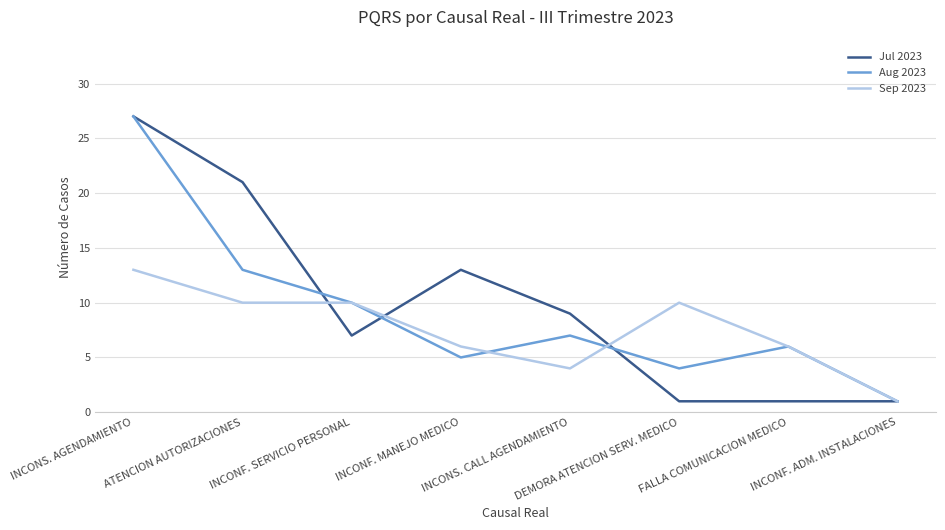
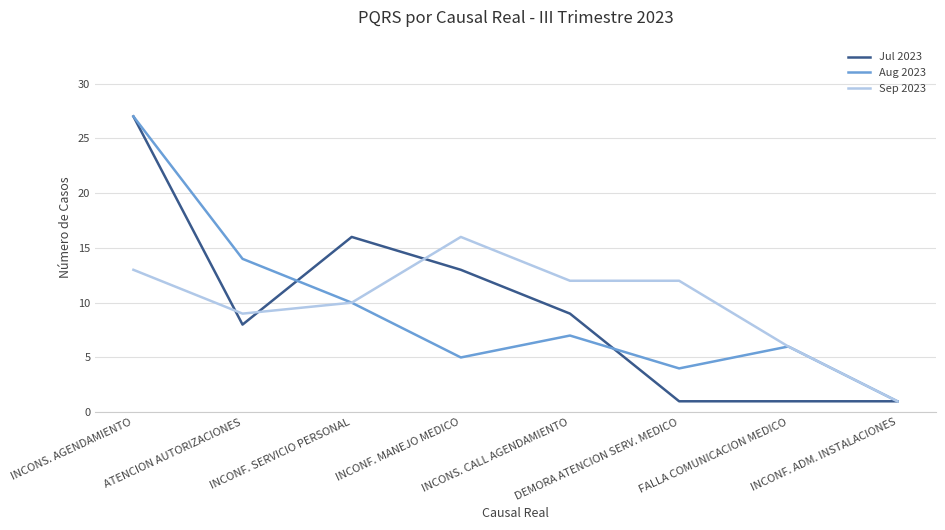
  {
    "Jul 2023": {
-     "ATENCION AUTORIZACIONES": 21,
-     "INCONF. SERVICIO PERSONAL": 7,
+     "ATENCION AUTORIZACIONES": 8,
+     "INCONF. SERVICIO PERSONAL": 16,
      "INCONF. MANEJO MEDICO": 13,
      "INCONS. CALL AGENDAMIENTO": 9,
      "DEMORA ATENCION SERV. MEDICO": 1,
      "FALLA COMUNICACION MEDICO": 1
    },
    "Aug 2023": {
-     "ATENCION AUTORIZACIONES": 13,
+     "ATENCION AUTORIZACIONES": 14,
      "INCONF. MANEJO MEDICO": 5,
      "INCONS. CALL AGENDAMIENTO": 7,
      "DEMORA ATENCION SERV. MEDICO": 4
    },
    "Sep 2023": {
      "INCONS. AGENDAMIENTO": 13,
-     "ATENCION AUTORIZACIONES": 10,
-     "INCONF. MANEJO MEDICO": 6,
-     "INCONS. CALL AGENDAMIENTO": 4,
-     "DEMORA ATENCION SERV. MEDICO": 10
+     "ATENCION AUTORIZACIONES": 9,
+     "INCONF. MANEJO MEDICO": 16,
+     "INCONS. CALL AGENDAMIENTO": 12,
+     "DEMORA ATENCION SERV. MEDICO": 12
    }
  }
